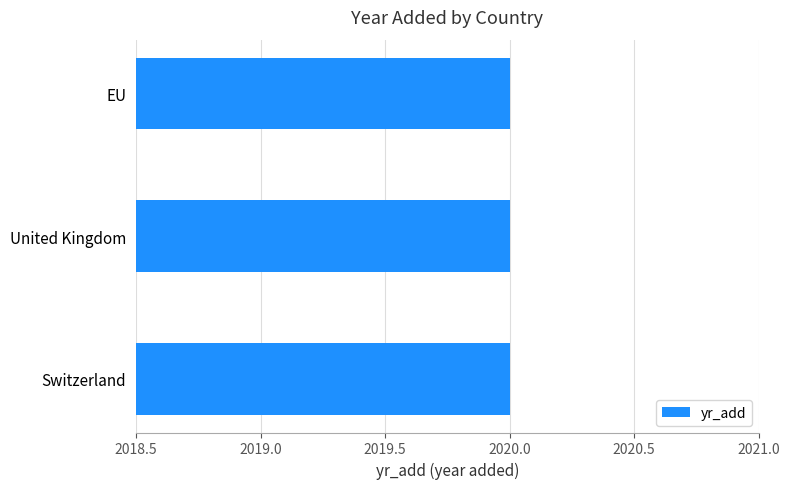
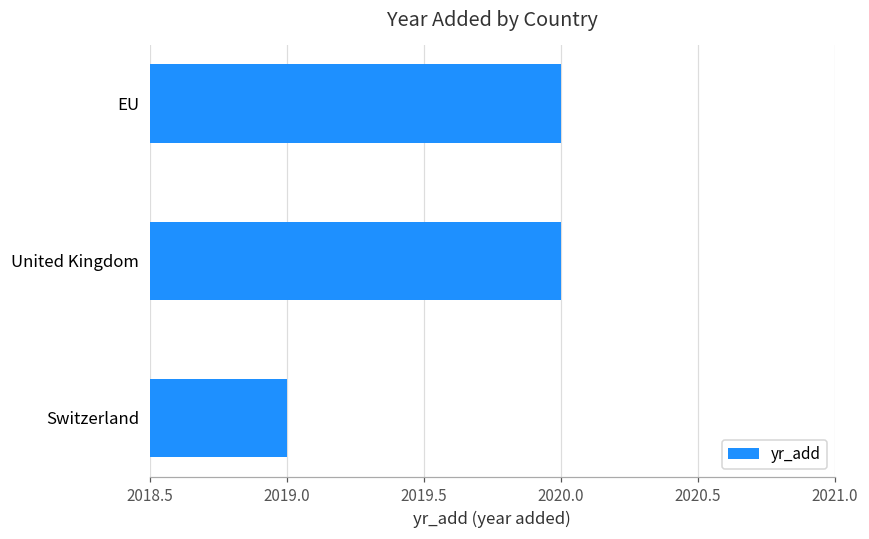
  {
    "EU": 2020,
    "United Kingdom": 2020,
-   "Switzerland": 2020
+   "Switzerland": 2019
  }
